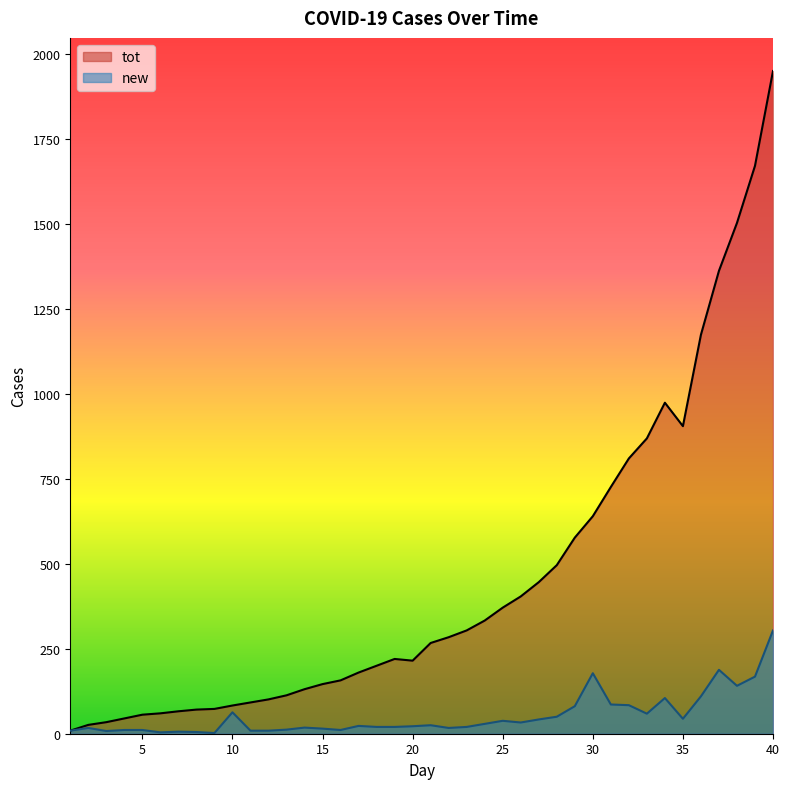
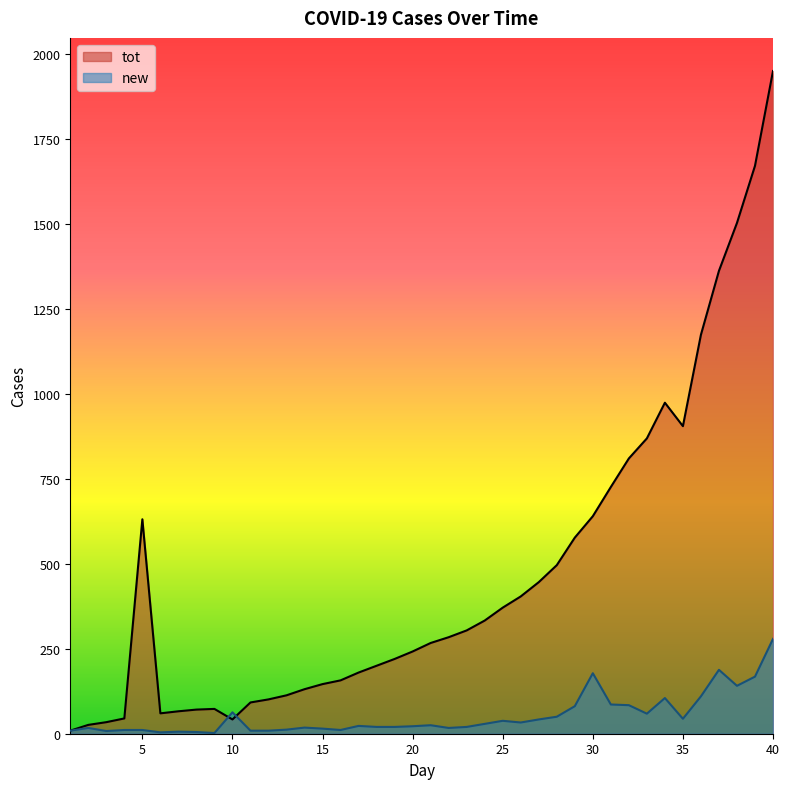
  {
    "tot": {
-     "5": 60,
-     "10": 80,
+     "5": 630,
+     "10": 40,
      "15": 150,
-     "20": 220,
+     "20": 240,
      "25": 370,
      "30": 640,
      "35": 910,
      "40": 1950
    },
    "new": {
      "5": 10,
      "10": 60,
      "15": 20,
      "20": 20,
      "25": 40,
      "30": 180,
      "35": 40,
-     "40": 300
+     "40": 280
    }
  }
